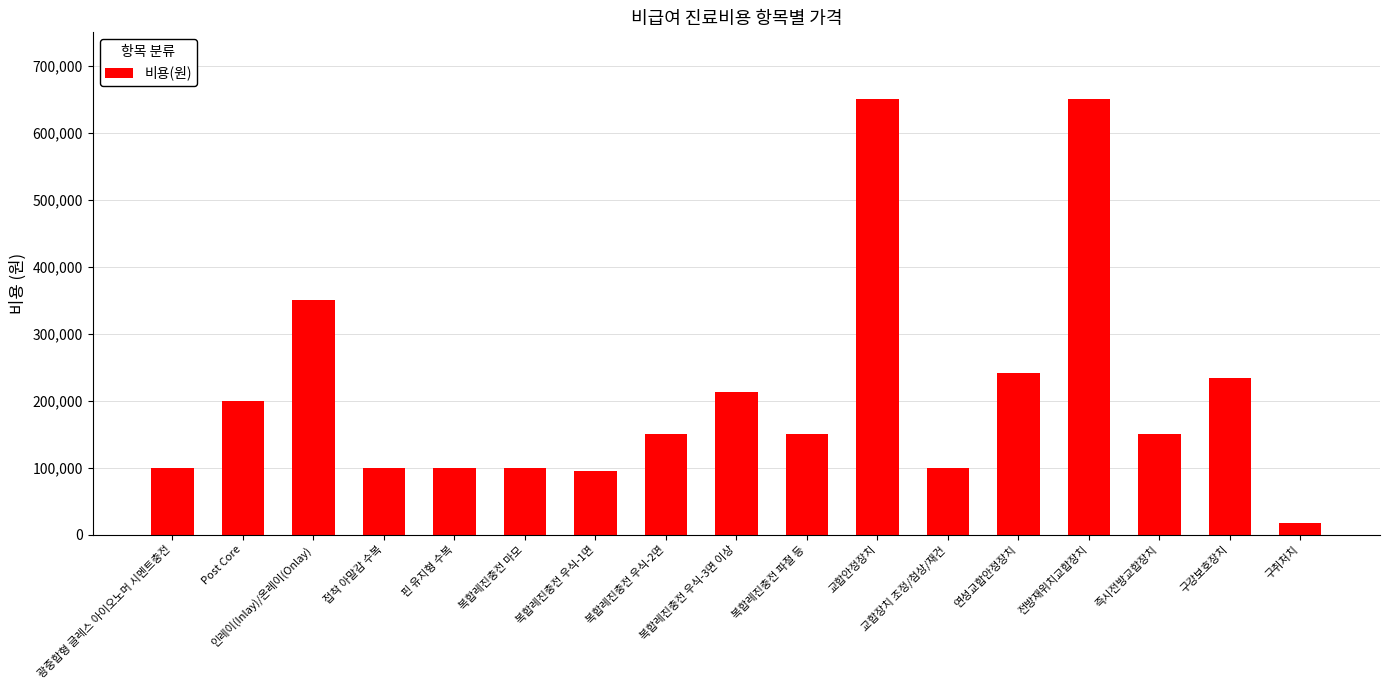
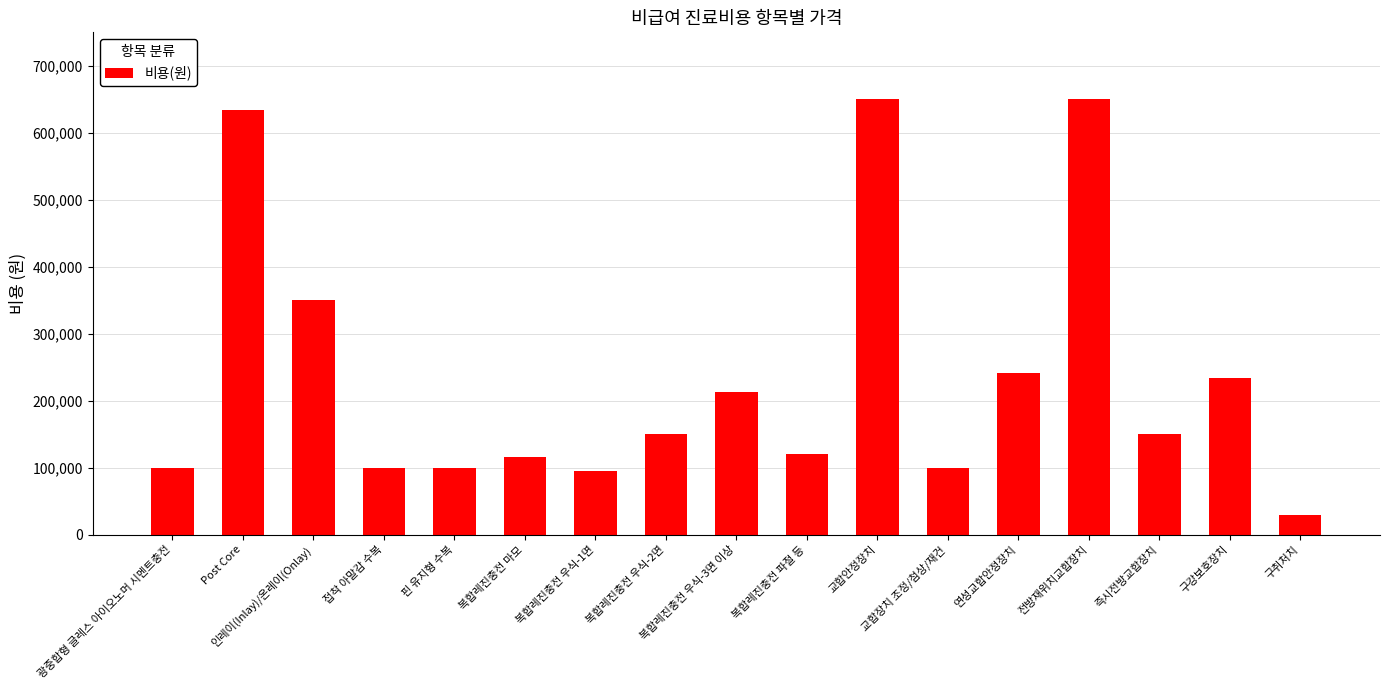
  {
    "광중합형 글레스 아이오노머 시멘트충전": "100,000",
-   "Post Core": "200,000",
+   "Post Core": "630,000",
    "인레이(Inlay)/온레이(Onlay)": "350,000",
    "접착 아말감 수복": "100,000",
    "핀 유지형 수복": "100,000",
-   "복합레진충전 마모": "100,000",
+   "복합레진충전 마모": "120,000",
    "복합레진충전 우식-1면": "100,000",
    "복합레진충전 우식-2면": "150,000",
    "복합레진충전 우식-3면 이상": "210,000",
-   "복합레진충전 파절 등": "150,000",
+   "복합레진충전 파절 등": "120,000",
    "교합안정장치": "650,000",
    "교합장치 조정/첨상/재건": "100,000",
    "연성교합안정장치": "240,000",
    "전방재위치교합장치": "650,000",
    "즉시전방교합장치": "150,000",
    "구강보호장치": "230,000",
-   "구취처치": "20,000"
+   "구취처치": "30,000"
  }
